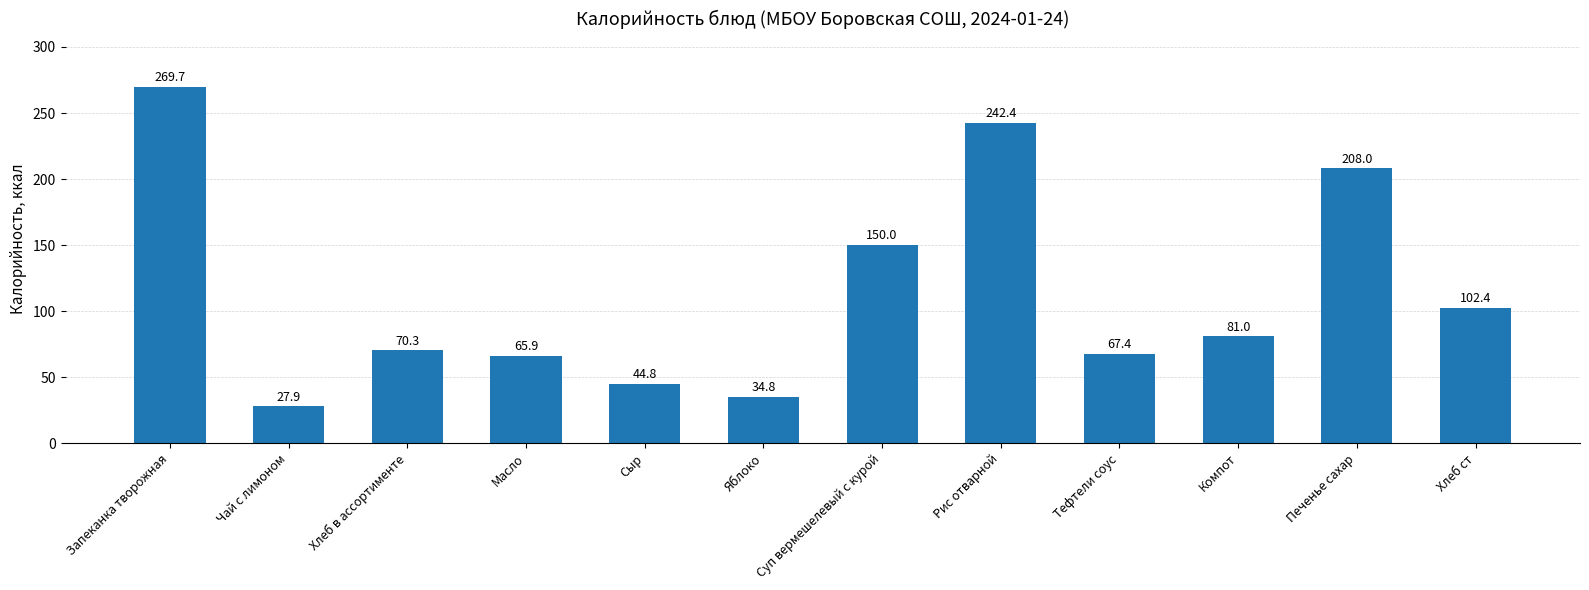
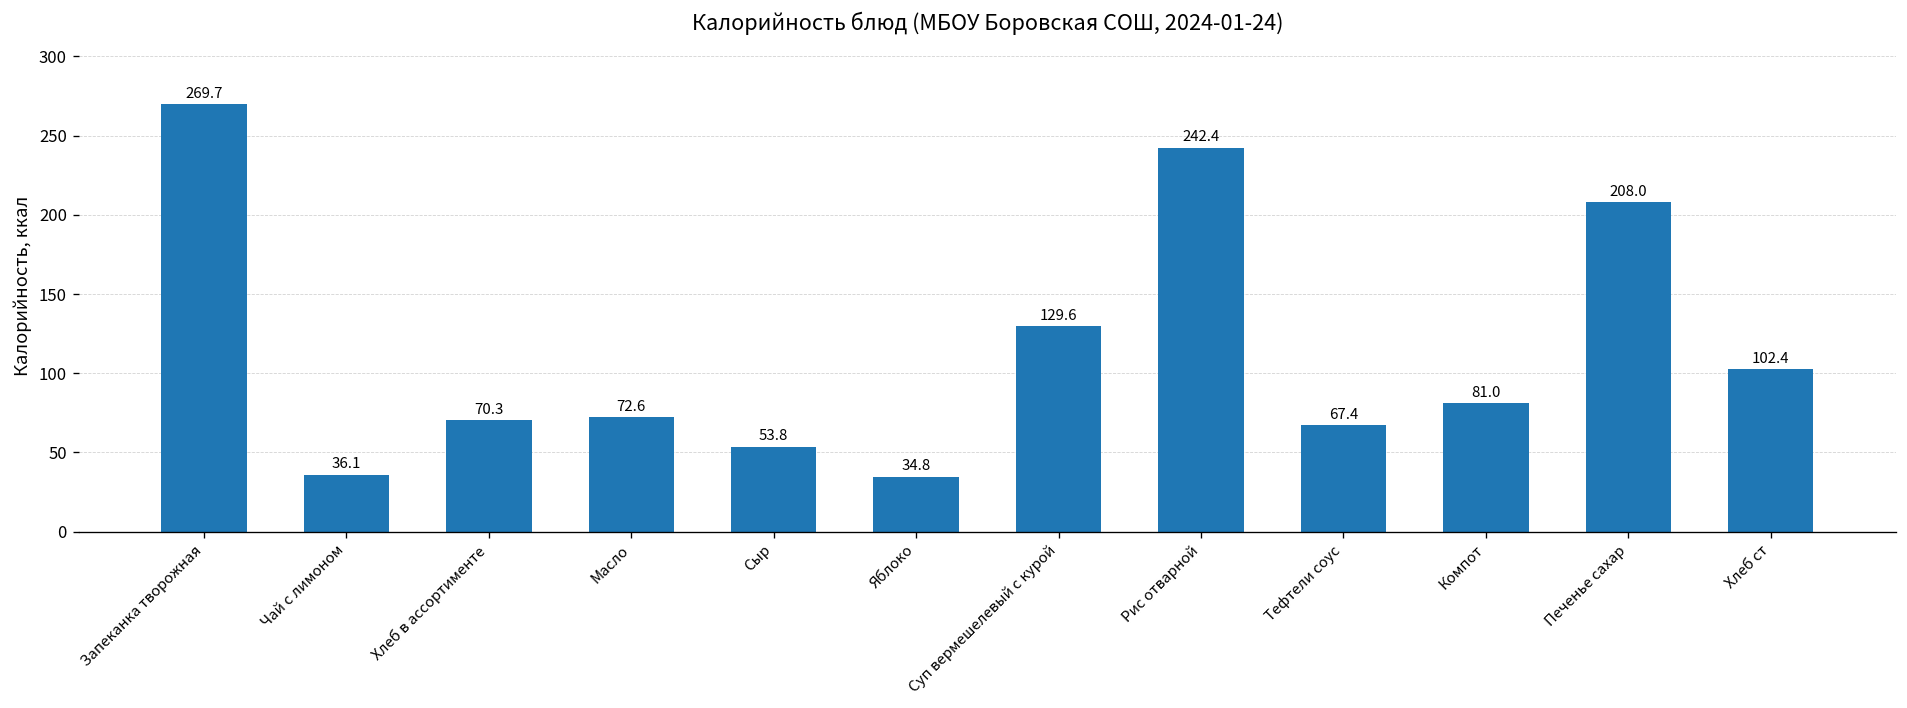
  {
    "Запеканка творожная": 269.7,
-   "Чай с лимоном": 27.9,
+   "Чай с лимоном": 36.1,
    "Хлеб в ассортименте": 70.3,
-   "Масло": 65.9,
-   "Сыр": 44.8,
+   "Масло": 72.6,
+   "Сыр": 53.8,
    "Яблоко": 34.8,
-   "Суп вермешелевый с курой": 150.0,
+   "Суп вермешелевый с курой": 129.6,
    "Рис отварной": 242.4,
    "Тефтели соус": 67.4,
    "Компот": 81.0,
    "Печенье сахар": 208.0,
    "Хлеб ст": 102.4
  }
